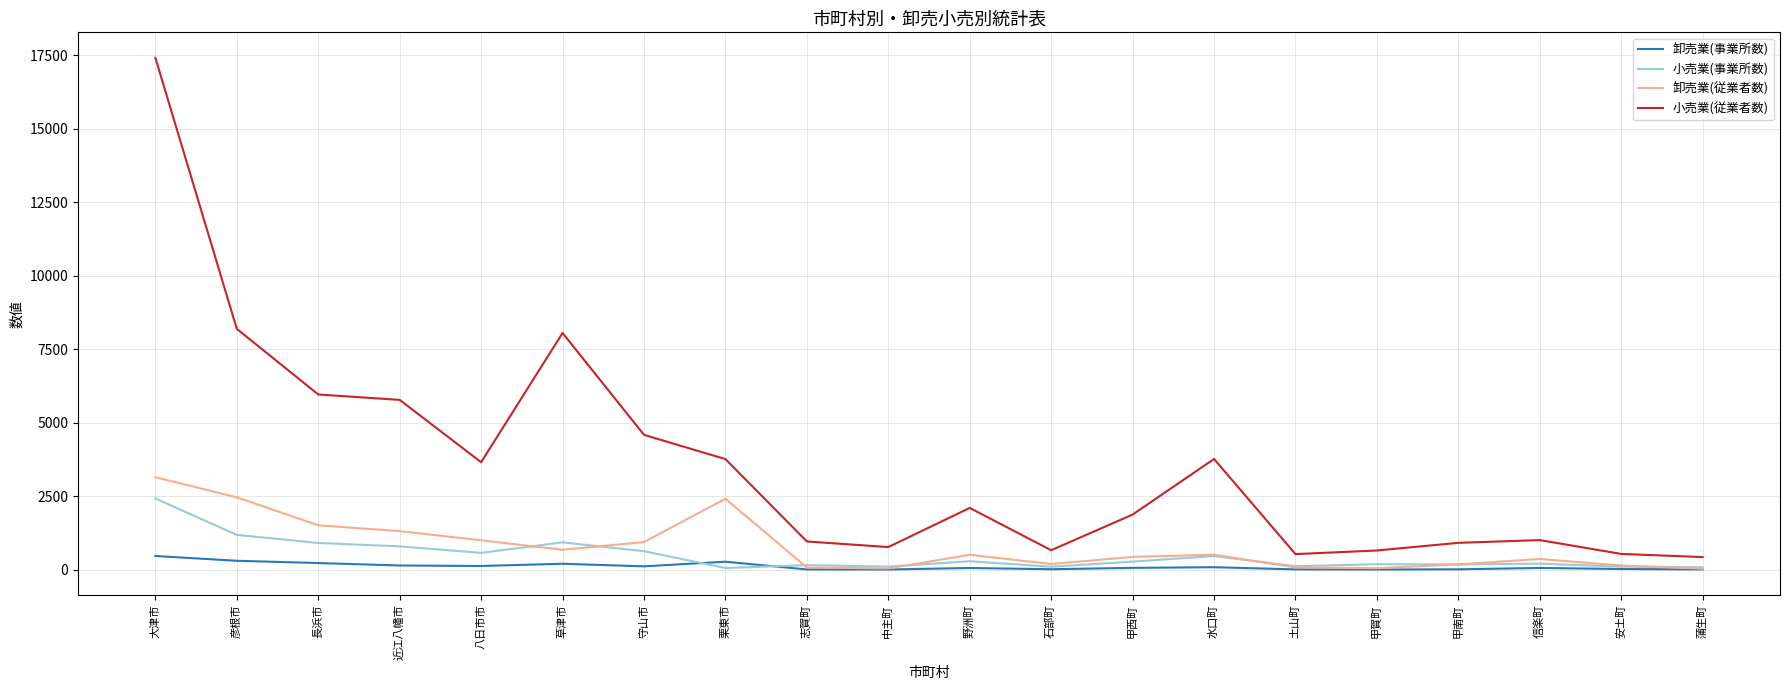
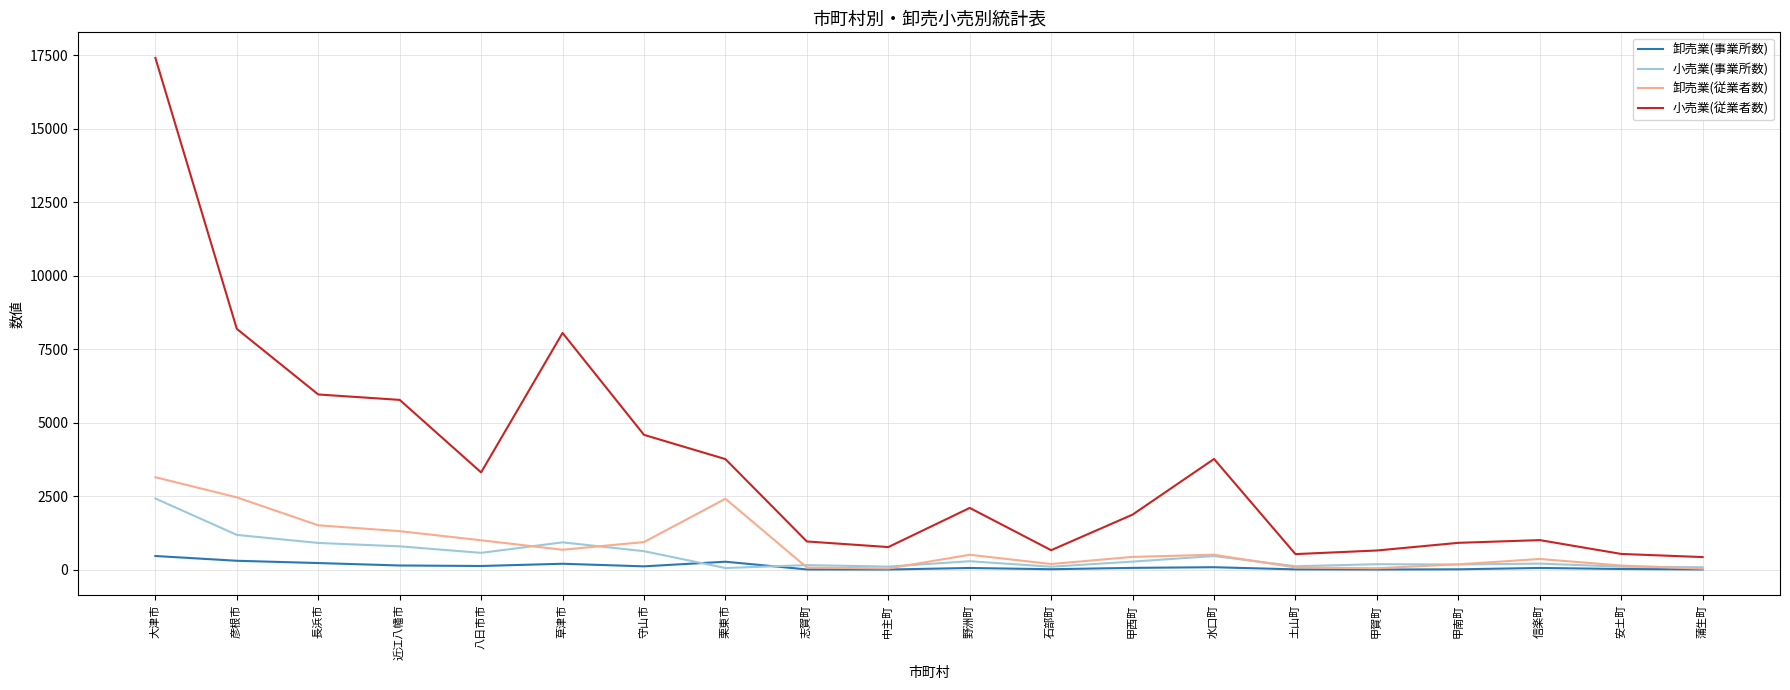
  {
    "卸売業(事業所数)": {
      "大津市": 500,
      "彦根市": 300,
      "長浜市": 200,
      "近江八幡市": 100,
      "八日市市": 100,
      "草津市": 200,
      "守山市": 100,
      "栗東市": 300,
      "野洲町": 100,
      "甲西町": 100,
      "水口町": 100,
      "甲南町": 0,
      "信楽町": 100
    },
    "小売業(事業所数)": {
      "大津市": 2400,
      "彦根市": 1200,
      "長浜市": 900,
      "近江八幡市": 800,
      "八日市市": 600,
      "草津市": 900,
      "守山市": 600,
      "栗東市": 100,
      "野洲町": 300,
      "甲西町": 300,
      "甲賀町": 200,
      "信楽町": 200
    },
    "卸売業(従業者数)": {
      "大津市": 3100,
      "彦根市": 2500,
      "長浜市": 1500,
      "近江八幡市": 1300,
      "八日市市": 1000,
      "草津市": 700,
      "守山市": 900,
      "栗東市": 2400,
      "野洲町": 500,
      "石部町": 200,
      "甲西町": 400,
      "信楽町": 400
    },
    "小売業(従業者数)": {
      "大津市": 17400,
      "彦根市": 8200,
      "長浜市": 6000,
      "近江八幡市": 5800,
-     "八日市市": 3700,
+     "八日市市": 3300,
      "草津市": 8100,
      "守山市": 4600,
      "栗東市": 3800,
      "志賀町": 1000,
      "中主町": 800,
      "野洲町": 2100,
      "石部町": 700,
      "甲西町": 1900,
      "水口町": 3800,
      "土山町": 500,
      "甲賀町": 700,
      "甲南町": 900,
      "信楽町": 1000,
      "安土町": 500,
      "蒲生町": 400
    }
  }
